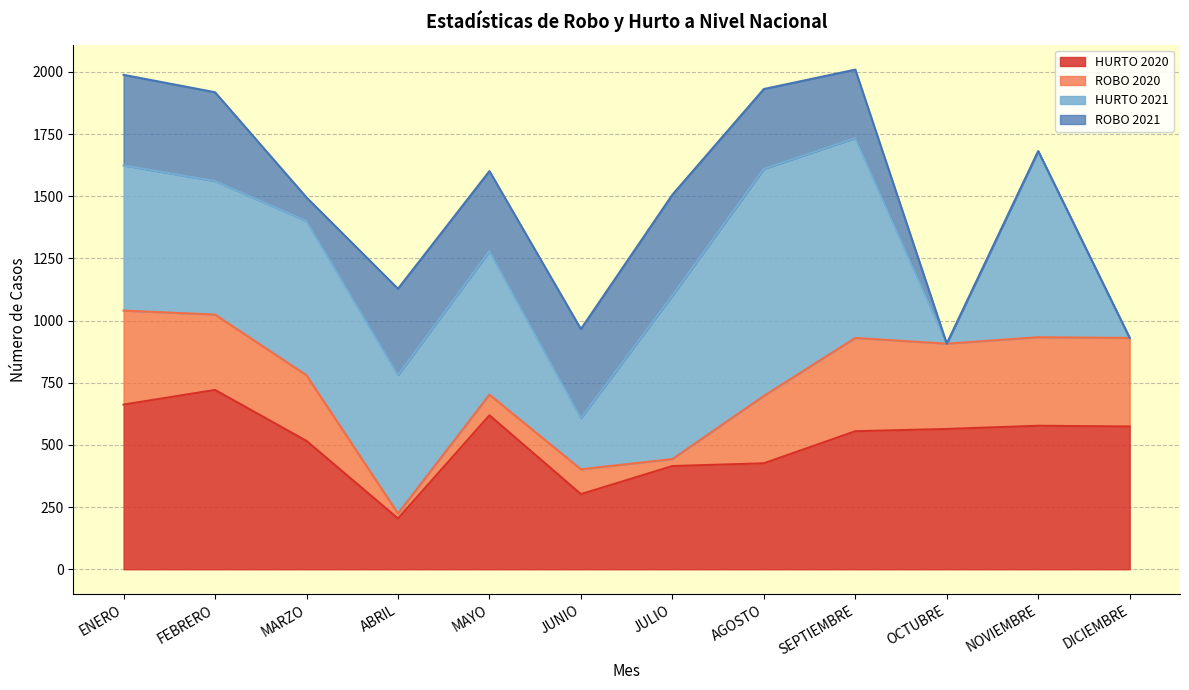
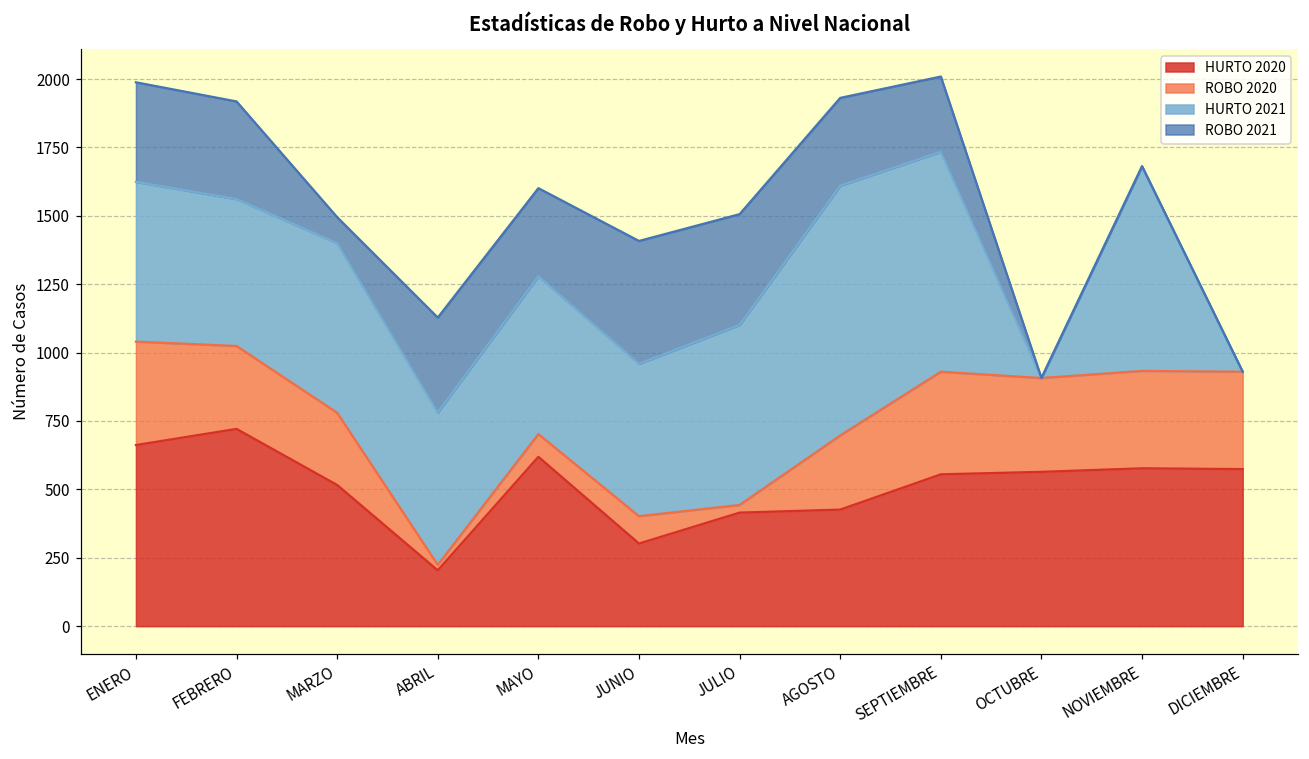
  {
    "HURTO 2020": {
      "ENERO": 660,
      "FEBRERO": 720,
      "MARZO": 520,
      "ABRIL": 200,
      "MAYO": 620,
      "JUNIO": 300,
      "JULIO": 420,
      "AGOSTO": 430,
      "SEPTIEMBRE": 560,
      "OCTUBRE": 560,
      "NOVIEMBRE": 580,
      "DICIEMBRE": 570
    },
    "ROBO 2020": {
      "ENERO": 380,
      "FEBRERO": 300,
      "MARZO": 260,
      "ABRIL": 20,
      "MAYO": 80,
      "JUNIO": 100,
      "JULIO": 30,
      "AGOSTO": 270,
      "SEPTIEMBRE": 380,
      "NOVIEMBRE": 360
    },
    "HURTO 2021": {
      "ENERO": 580,
      "FEBRERO": 540,
      "MARZO": 620,
      "ABRIL": 560,
      "MAYO": 580,
-     "JUNIO": 210,
+     "JUNIO": 560,
      "JULIO": 660,
      "AGOSTO": 910,
      "SEPTIEMBRE": 800
    },
    "ROBO 2021": {
      "ENERO": 360,
      "FEBRERO": 360,
      "MARZO": 100,
      "ABRIL": 350,
      "MAYO": 320,
-     "JUNIO": 360,
+     "JUNIO": 450,
      "JULIO": 410,
      "AGOSTO": 320,
      "SEPTIEMBRE": 280
    }
  }
